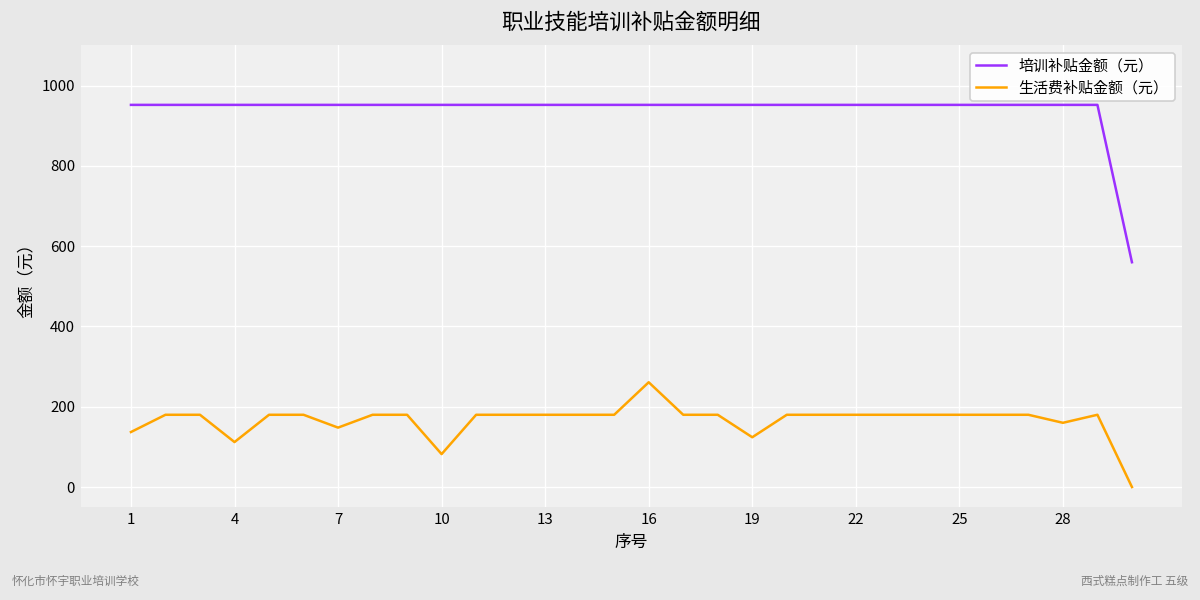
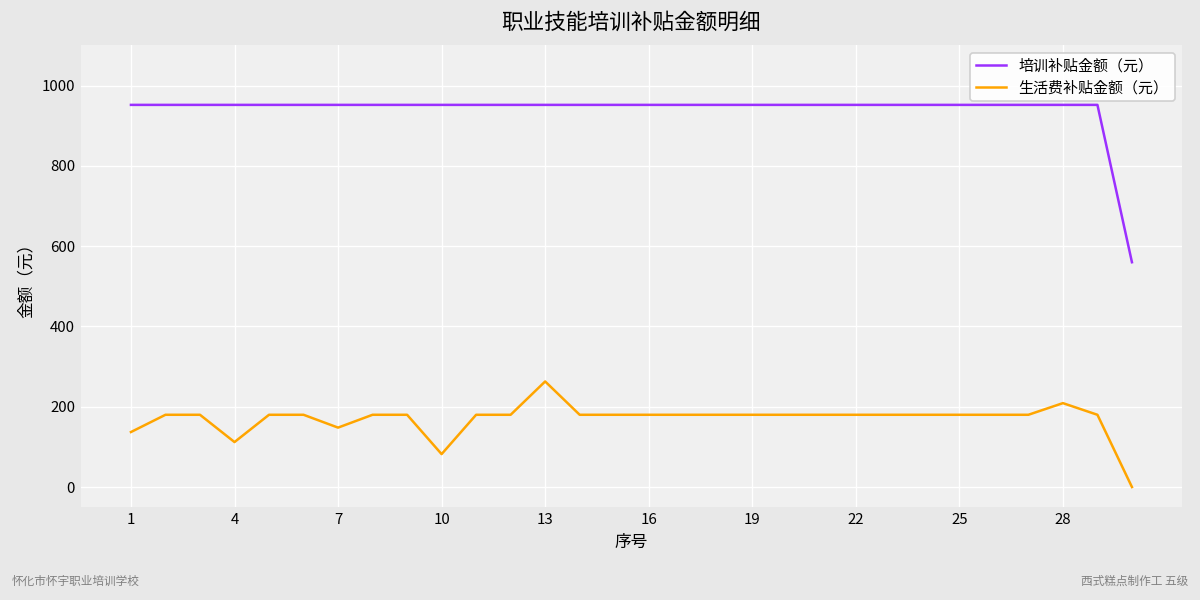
  {
    "培训补贴金额（元）": {
      "1": 950,
      "4": 950,
      "7": 950,
      "10": 950,
      "13": 950,
      "16": 950,
      "19": 950,
      "22": 950,
      "25": 950,
      "28": 950
    },
    "生活费补贴金额（元）": {
      "1": 140,
      "4": 110,
      "7": 150,
      "10": 80,
-     "13": 180,
-     "16": 260,
-     "19": 120,
+     "13": 260,
+     "16": 180,
+     "19": 180,
      "22": 180,
      "25": 180,
-     "28": 160
+     "28": 210
    }
  }
